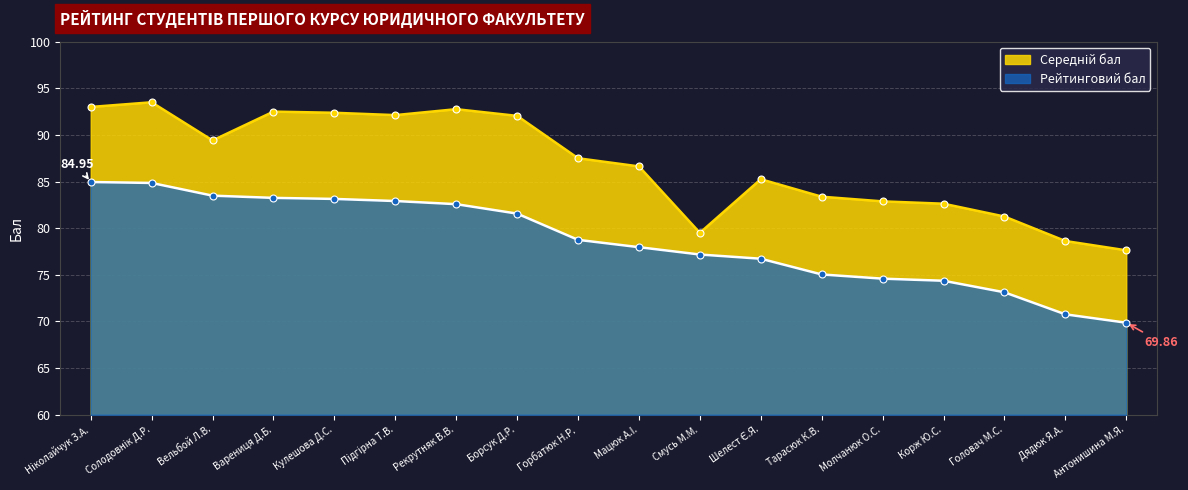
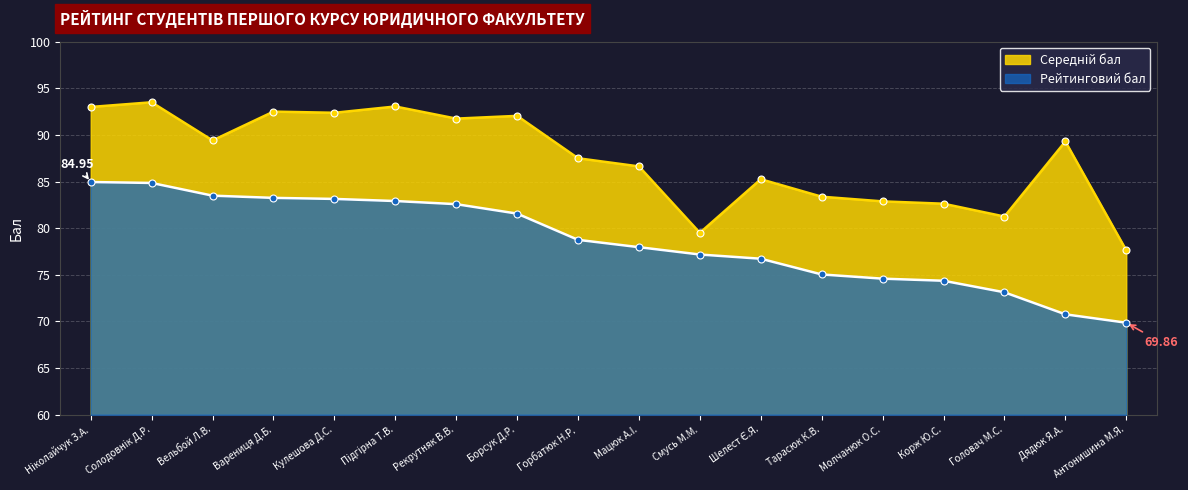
  {
    "Середній бал": {
      "Ніколайчук З.А.": 93,
      "Солодовнік Д.Р.": 94,
      "Вельбой Л.В.": 89,
      "Варениця Д.Б.": 93,
      "Кулешова Д.С.": 92,
-     "Підгірна Т.В.": 92,
-     "Рекрутняк В.В.": 93,
+     "Підгірна Т.В.": 93,
+     "Рекрутняк В.В.": 92,
      "Борсук Д.Р.": 92,
      "Горбатюк Н.Р.": 88,
      "Мацюк А.І.": 87,
      "Смусь М.М.": 80,
      "Шелест Є.Я.": 85,
      "Тарасюк К.В.": 83,
      "Молчанюк О.С.": 83,
      "Корж Ю.С.": 83,
      "Головач М.С.": 81,
-     "Дядюк Я.А.": 79,
+     "Дядюк Я.А.": 89,
      "Антонишина М.Я.": 78
    },
    "Рейтинговий бал": {
      "Ніколайчук З.А.": 84.95,
      "Антонишина М.Я.": 69.86
    }
  }
